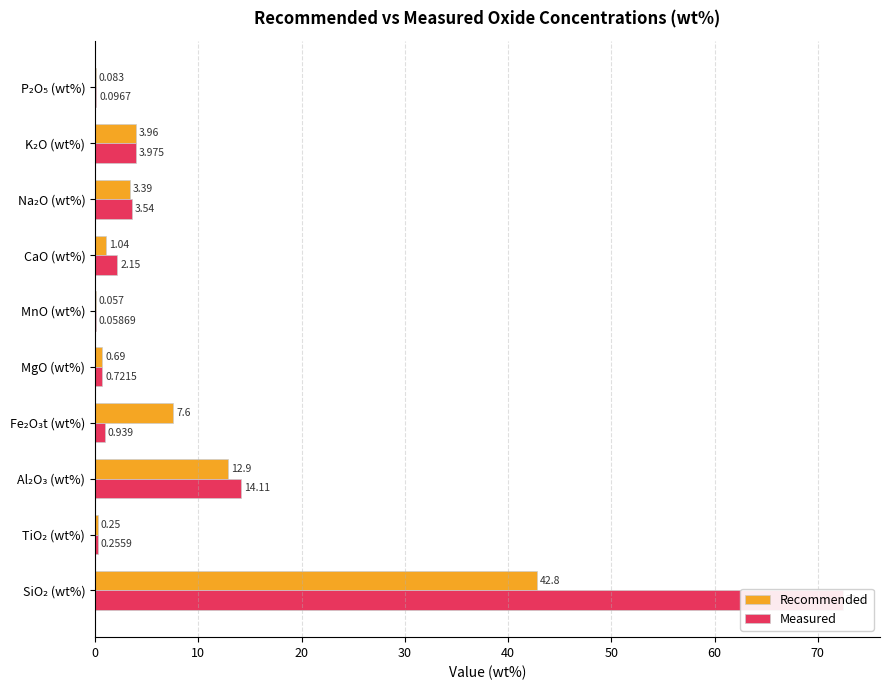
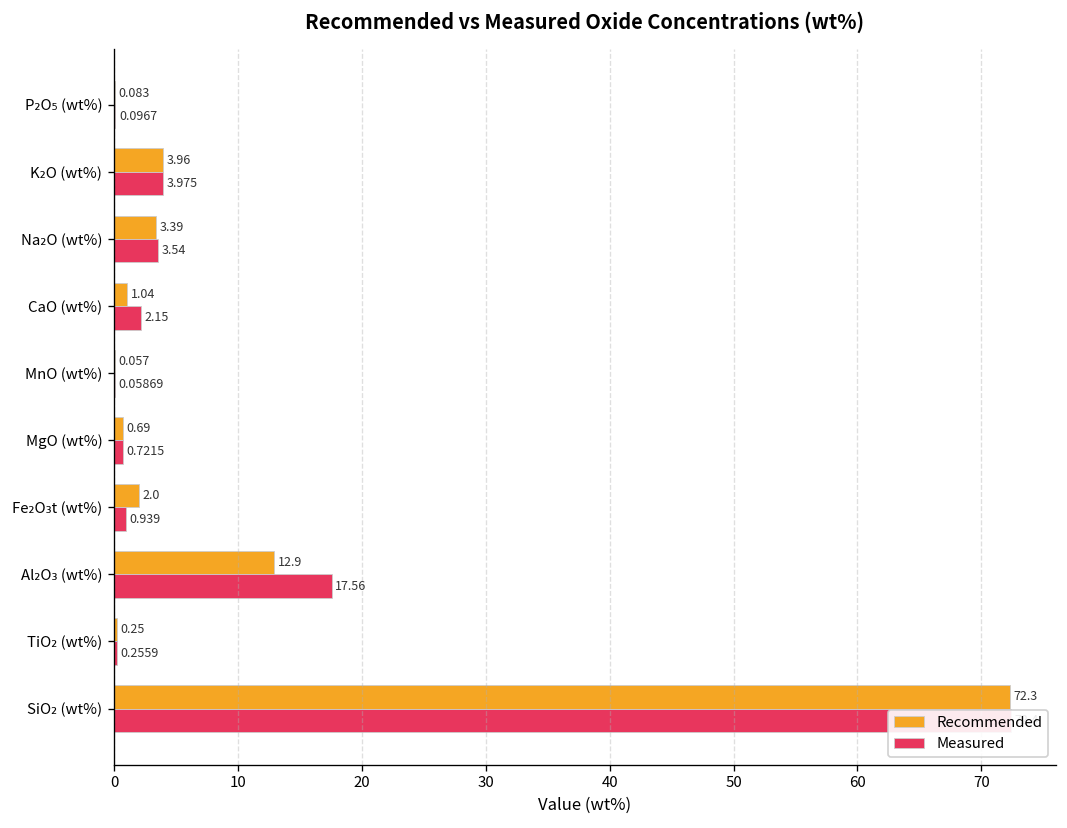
  {
    "Recommended": {
      "P₂O₅ (wt%)": 0.083,
      "K₂O (wt%)": 3.96,
      "Na₂O (wt%)": 3.39,
      "CaO (wt%)": 1.04,
      "MnO (wt%)": 0.057,
      "MgO (wt%)": 0.69,
-     "Fe₂O₃t (wt%)": 7.6,
+     "Fe₂O₃t (wt%)": 2.0,
      "Al₂O₃ (wt%)": 12.9,
      "TiO₂ (wt%)": 0.25,
-     "SiO₂ (wt%)": 42.8
+     "SiO₂ (wt%)": 72.3
    },
    "Measured": {
      "P₂O₅ (wt%)": 0.0967,
      "K₂O (wt%)": 3.975,
      "Na₂O (wt%)": 3.54,
      "CaO (wt%)": 2.15,
      "MnO (wt%)": 0.05869,
      "MgO (wt%)": 0.7215,
      "Fe₂O₃t (wt%)": 0.939,
-     "Al₂O₃ (wt%)": 14.11,
+     "Al₂O₃ (wt%)": 17.56,
      "TiO₂ (wt%)": 0.2559
    }
  }
